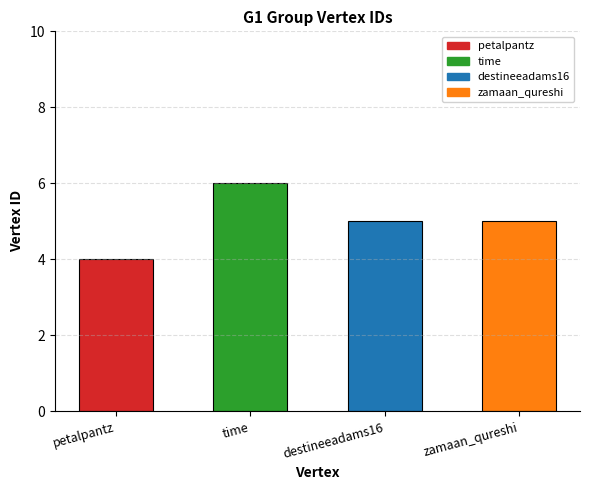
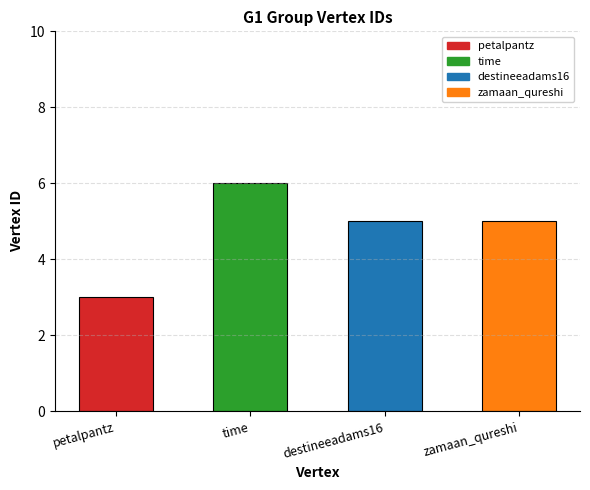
  {
-   "petalpantz": 4,
+   "petalpantz": 3,
    "time": 6,
    "destineeadams16": 5,
    "zamaan_qureshi": 5
  }
